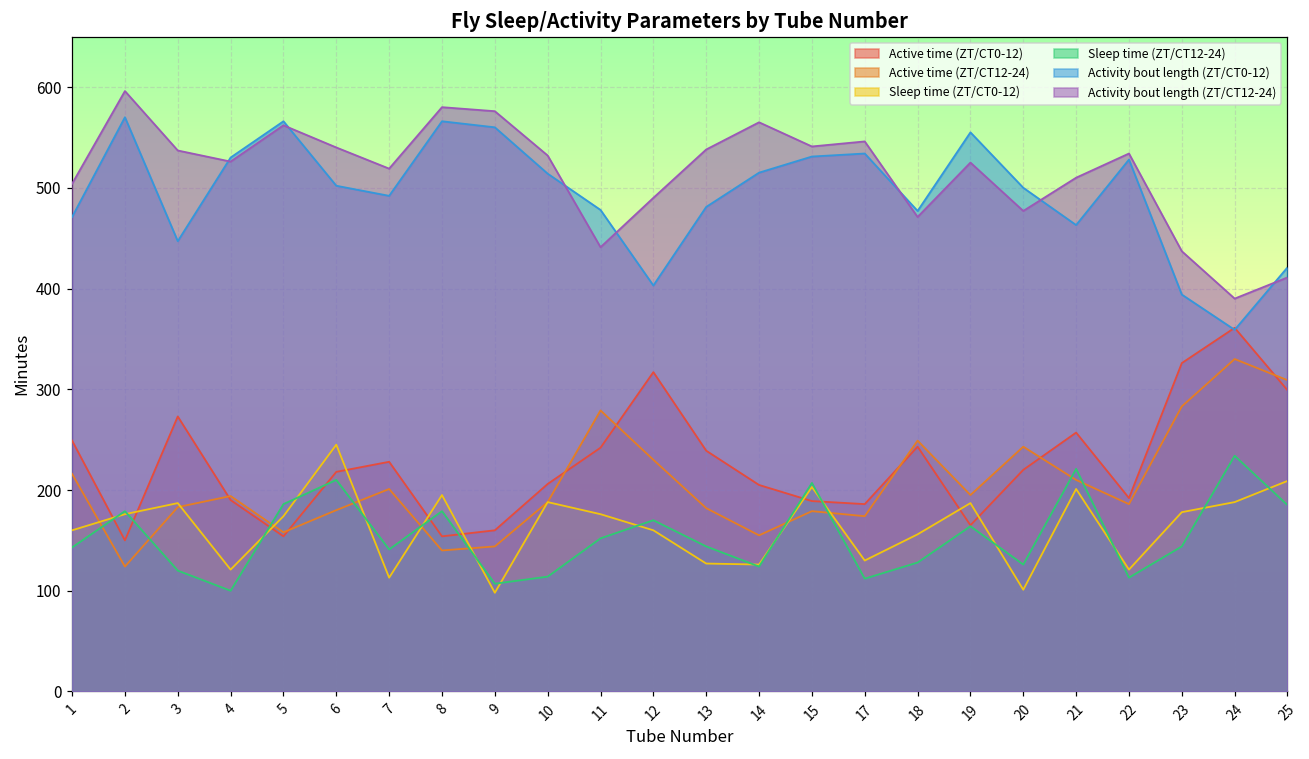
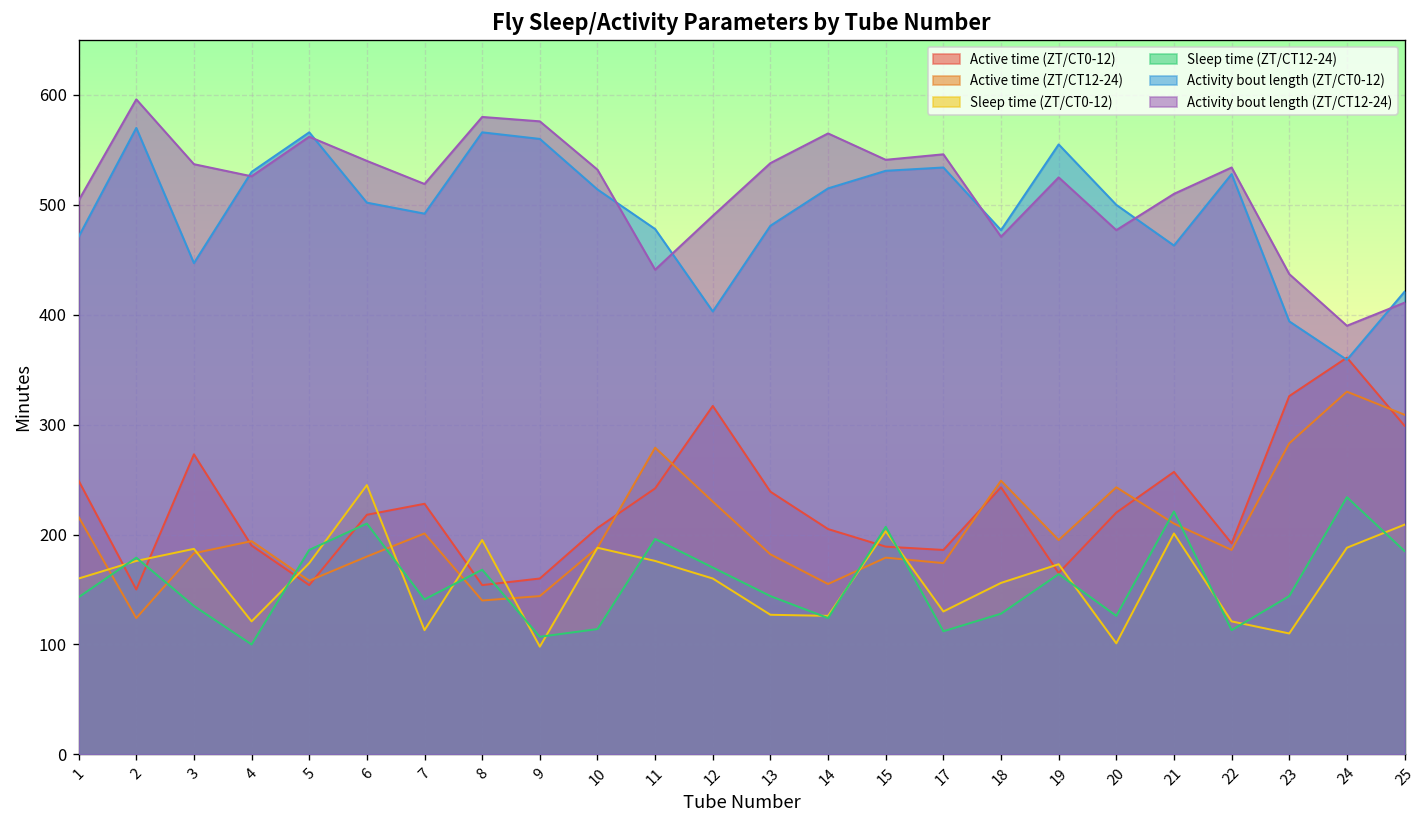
  {
    "Sleep time (ZT/CT0-12)": {
      "1": 160,
      "2": 180,
      "3": 190,
      "4": 120,
      "5": 170,
      "6": 250,
      "7": 110,
      "8": 200,
      "9": 100,
      "11": 180,
      "12": 160,
      "13": 130,
      "15": 200,
      "17": 130,
      "18": 160,
-     "19": 190,
+     "19": 170,
      "20": 100,
      "21": 200,
      "22": 120,
-     "23": 180,
+     "23": 110,
      "24": 190,
      "25": 210
    },
    "Sleep time (ZT/CT12-24)": {
      "1": 140,
      "2": 180,
-     "3": 120,
+     "3": 140,
      "4": 100,
      "5": 190,
      "6": 210,
      "7": 140,
-     "8": 180,
+     "8": 170,
      "9": 110,
      "10": 110,
-     "11": 150,
+     "11": 200,
      "12": 170,
      "13": 140,
      "15": 210,
      "17": 110,
      "18": 130,
      "20": 130,
      "21": 220,
      "22": 110,
      "23": 140,
      "24": 230,
      "25": 190
    },
    "Activity bout length (ZT/CT0-12)": {
      "1": 470,
      "2": 570,
      "3": 450,
      "4": 530,
      "5": 570,
      "6": 500,
      "7": 490,
      "8": 570,
      "9": 560,
      "10": 510,
      "11": 480,
      "12": 400,
      "13": 480,
      "14": 520,
      "15": 530,
      "17": 530,
      "18": 480,
      "19": 560,
      "20": 500,
      "21": 460,
      "22": 530,
      "23": 390,
      "25": 420
    },
    "Activity bout length (ZT/CT12-24)": {
      "1": 500,
      "2": 600,
      "3": 540,
      "4": 530,
      "5": 560,
      "6": 540,
      "7": 520,
      "8": 580,
      "9": 580,
      "10": 530,
      "11": 440,
      "12": 490,
      "13": 540,
      "14": 570,
      "15": 540,
      "17": 550,
      "18": 470,
      "19": 530,
      "20": 480,
      "21": 510,
      "22": 530,
      "23": 440,
      "24": 390,
      "25": 410
    }
  }
